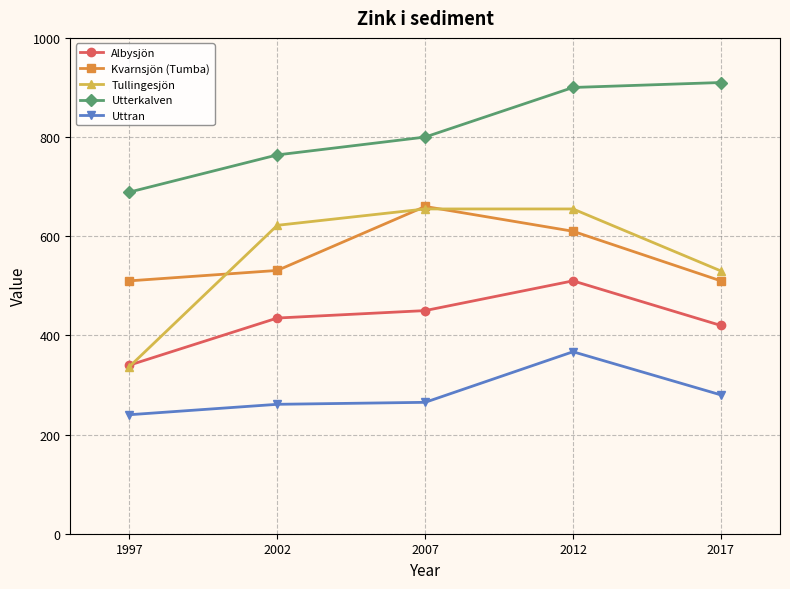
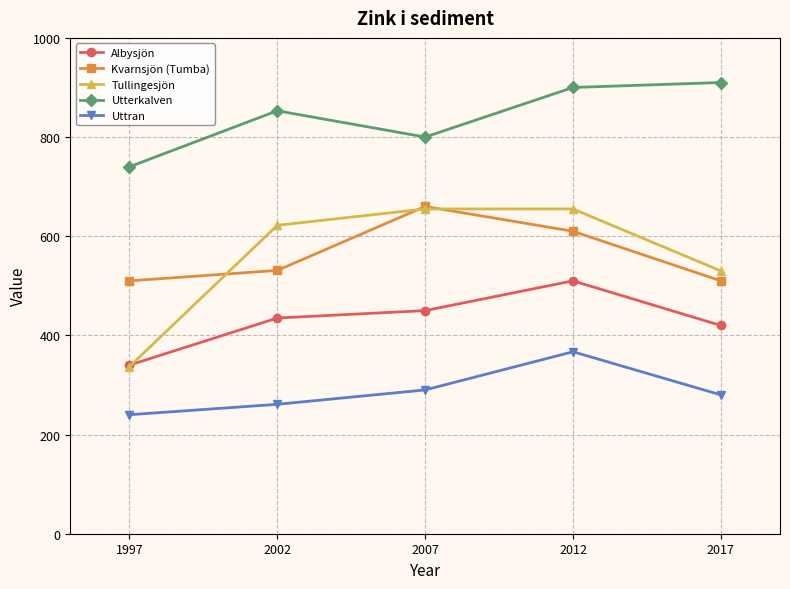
  {
    "Utterkalven": {
-     "1997": 690,
-     "2002": 760,
+     "1997": 740,
+     "2002": 850,
      "2007": 800,
      "2012": 900,
      "2017": 910
    },
    "Uttran": {
      "1997": 240,
      "2002": 260,
-     "2007": 270,
+     "2007": 290,
      "2012": 370,
      "2017": 280
    }
  }
